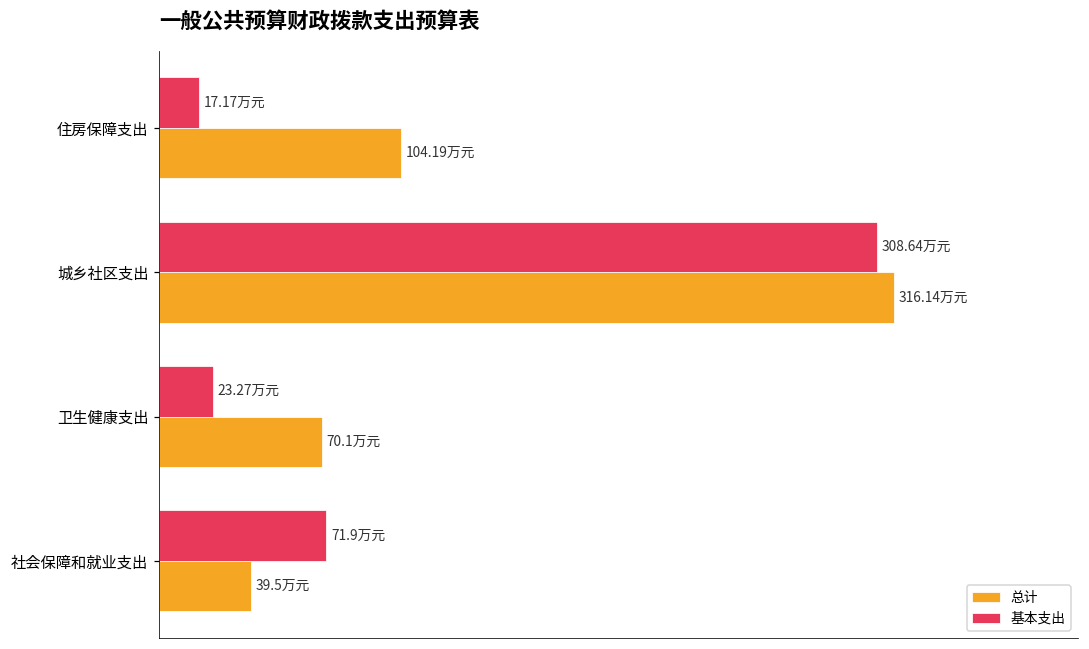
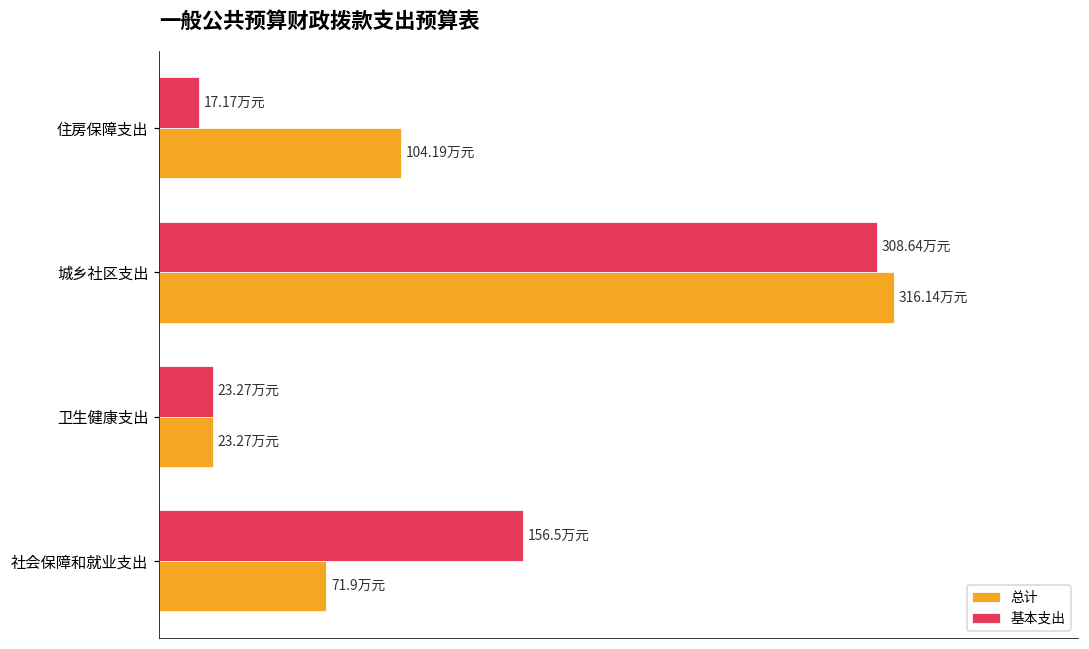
  {
    "总计": {
      "住房保障支出": 104.19,
      "城乡社区支出": 316.14,
-     "卫生健康支出": 70.1,
-     "社会保障和就业支出": 39.5
+     "卫生健康支出": 23.27,
+     "社会保障和就业支出": 71.9
    },
    "基本支出": {
      "住房保障支出": 17.17,
      "城乡社区支出": 308.64,
      "卫生健康支出": 23.27,
-     "社会保障和就业支出": 71.9
+     "社会保障和就业支出": 156.5
    }
  }
